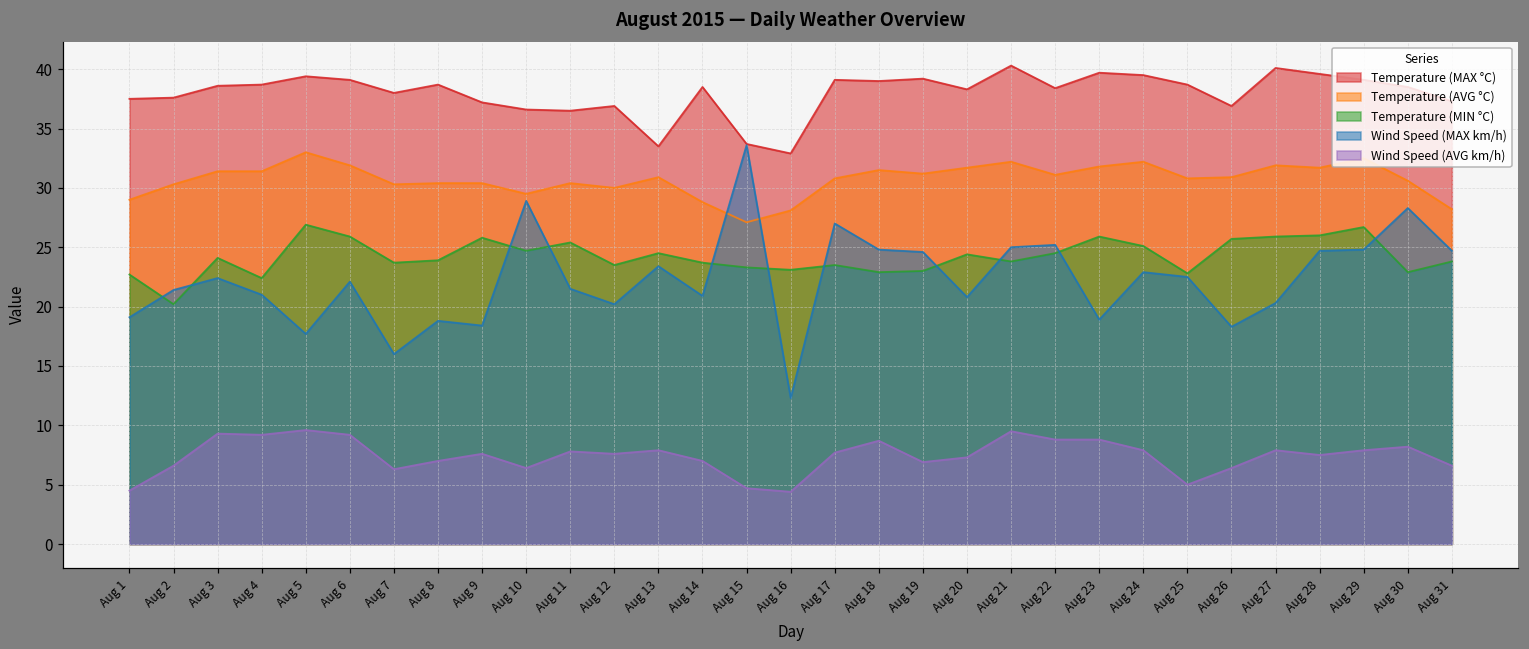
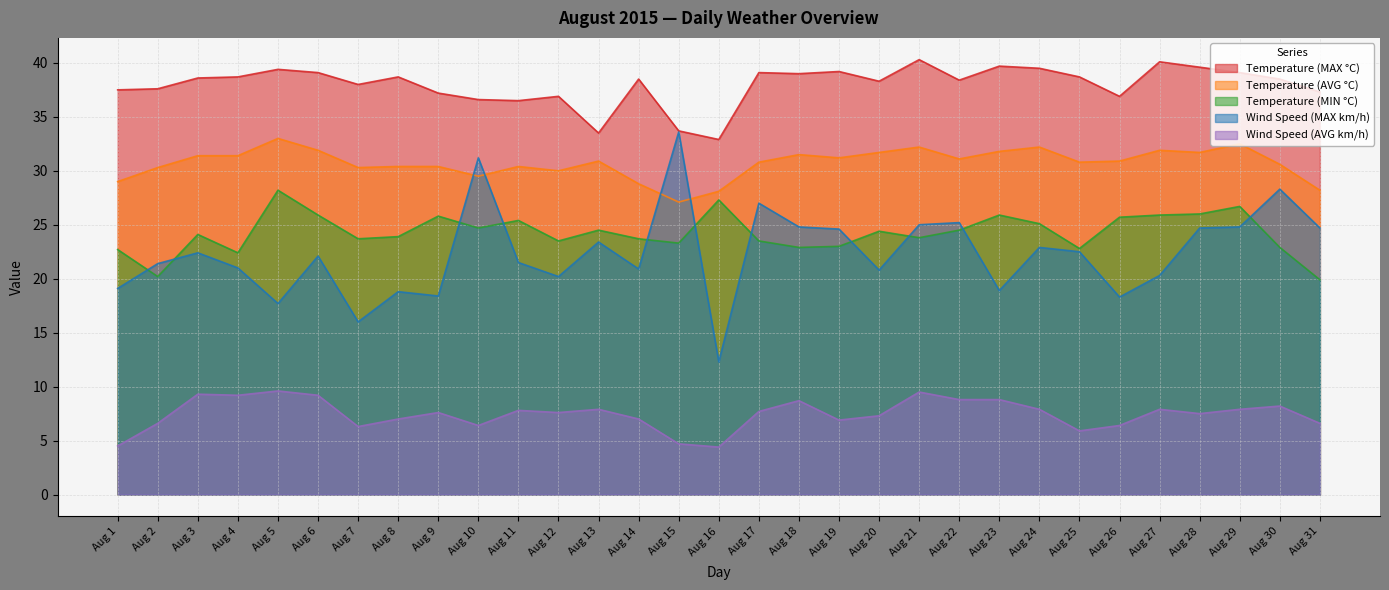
  {
    "Temperature (MAX °C)": {
      "Aug 1": 37.5,
      "Aug 2": 37.6,
      "Aug 3": 38.6,
      "Aug 4": 38.7,
      "Aug 5": 39.4,
      "Aug 6": 39.1,
      "Aug 7": 38.0,
      "Aug 8": 38.7,
      "Aug 9": 37.2,
      "Aug 10": 36.6,
      "Aug 11": 36.5,
      "Aug 12": 36.9,
      "Aug 13": 33.5,
      "Aug 14": 38.5,
      "Aug 16": 32.9,
      "Aug 17": 39.1,
      "Aug 18": 39.0,
      "Aug 19": 39.2,
      "Aug 20": 38.3,
      "Aug 21": 40.3,
      "Aug 22": 38.4,
      "Aug 23": 39.7,
      "Aug 24": 39.5,
      "Aug 25": 38.7,
      "Aug 26": 36.9,
      "Aug 27": 40.1,
      "Aug 28": 39.6
    },
    "Temperature (AVG °C)": {
      "Aug 1": 29.0,
      "Aug 2": 30.3,
      "Aug 3": 31.4,
      "Aug 4": 31.4,
      "Aug 5": 33.0,
      "Aug 6": 31.9,
      "Aug 7": 30.3,
      "Aug 8": 30.4,
      "Aug 9": 30.4,
      "Aug 10": 29.5,
      "Aug 11": 30.4,
      "Aug 12": 30.0,
      "Aug 13": 30.9,
      "Aug 14": 28.8,
      "Aug 15": 27.1,
      "Aug 16": 28.1,
      "Aug 17": 30.8,
      "Aug 18": 31.5,
      "Aug 19": 31.2,
      "Aug 20": 31.7,
      "Aug 21": 32.2,
      "Aug 22": 31.1,
      "Aug 23": 31.8,
      "Aug 24": 32.2,
      "Aug 25": 30.8,
      "Aug 26": 30.9,
      "Aug 27": 31.9,
      "Aug 28": 31.7,
      "Aug 30": 30.6,
      "Aug 31": 28.2
    },
    "Temperature (MIN °C)": {
      "Aug 1": 22.7,
      "Aug 2": 20.2,
      "Aug 3": 24.1,
      "Aug 4": 22.4,
-     "Aug 5": 26.9,
+     "Aug 5": 28.2,
      "Aug 6": 25.9,
      "Aug 7": 23.7,
      "Aug 8": 23.9,
      "Aug 9": 25.8,
      "Aug 10": 24.7,
      "Aug 11": 25.4,
      "Aug 12": 23.5,
      "Aug 13": 24.5,
      "Aug 14": 23.7,
      "Aug 15": 23.3,
-     "Aug 16": 23.1,
+     "Aug 16": 27.3,
      "Aug 17": 23.5,
      "Aug 18": 22.9,
      "Aug 19": 23.0,
      "Aug 20": 24.4,
      "Aug 21": 23.8,
      "Aug 22": 24.5,
      "Aug 23": 25.9,
      "Aug 24": 25.1,
      "Aug 25": 22.8,
      "Aug 26": 25.7,
      "Aug 27": 25.9,
      "Aug 28": 26.0,
      "Aug 29": 26.7,
      "Aug 30": 22.9,
-     "Aug 31": 23.8
+     "Aug 31": 19.9
    },
    "Wind Speed (MAX km/h)": {
      "Aug 1": 19.1,
      "Aug 2": 21.4,
      "Aug 3": 22.4,
      "Aug 4": 21.0,
      "Aug 5": 17.7,
      "Aug 6": 22.1,
      "Aug 7": 16.0,
      "Aug 8": 18.8,
      "Aug 9": 18.4,
-     "Aug 10": 28.9,
+     "Aug 10": 31.2,
      "Aug 11": 21.5,
      "Aug 12": 20.2,
      "Aug 13": 23.4,
      "Aug 14": 20.9,
      "Aug 16": 12.3,
      "Aug 17": 27.0,
      "Aug 18": 24.8,
      "Aug 19": 24.6,
      "Aug 20": 20.8,
      "Aug 21": 25.0,
      "Aug 22": 25.2,
      "Aug 23": 18.9,
      "Aug 24": 22.9,
      "Aug 25": 22.5,
      "Aug 26": 18.3,
      "Aug 27": 20.3,
      "Aug 28": 24.7,
      "Aug 29": 24.8,
      "Aug 30": 28.3,
      "Aug 31": 24.7
    },
    "Wind Speed (AVG km/h)": {
      "Aug 1": 4.5,
      "Aug 2": 6.6,
      "Aug 3": 9.3,
      "Aug 4": 9.2,
      "Aug 5": 9.6,
      "Aug 6": 9.2,
      "Aug 7": 6.3,
      "Aug 8": 7.0,
      "Aug 9": 7.6,
      "Aug 10": 6.4,
      "Aug 11": 7.8,
      "Aug 12": 7.6,
      "Aug 13": 7.9,
      "Aug 14": 7.0,
      "Aug 15": 4.7,
      "Aug 16": 4.4,
      "Aug 17": 7.7,
      "Aug 18": 8.7,
      "Aug 19": 6.9,
      "Aug 20": 7.3,
      "Aug 21": 9.5,
      "Aug 22": 8.8,
      "Aug 23": 8.8,
      "Aug 24": 7.9,
-     "Aug 25": 5.0,
+     "Aug 25": 5.9,
      "Aug 26": 6.4,
      "Aug 27": 7.9,
      "Aug 28": 7.5,
      "Aug 29": 7.9,
      "Aug 30": 8.2,
      "Aug 31": 6.6
    }
  }
